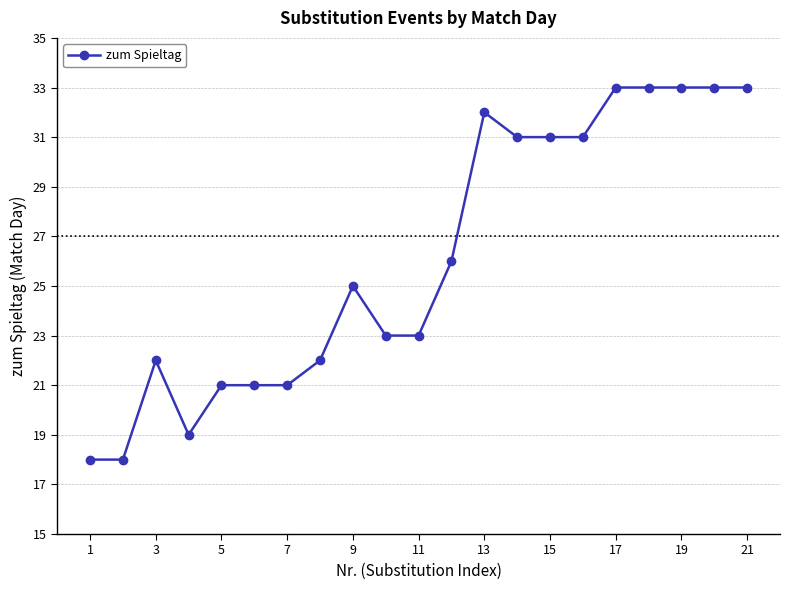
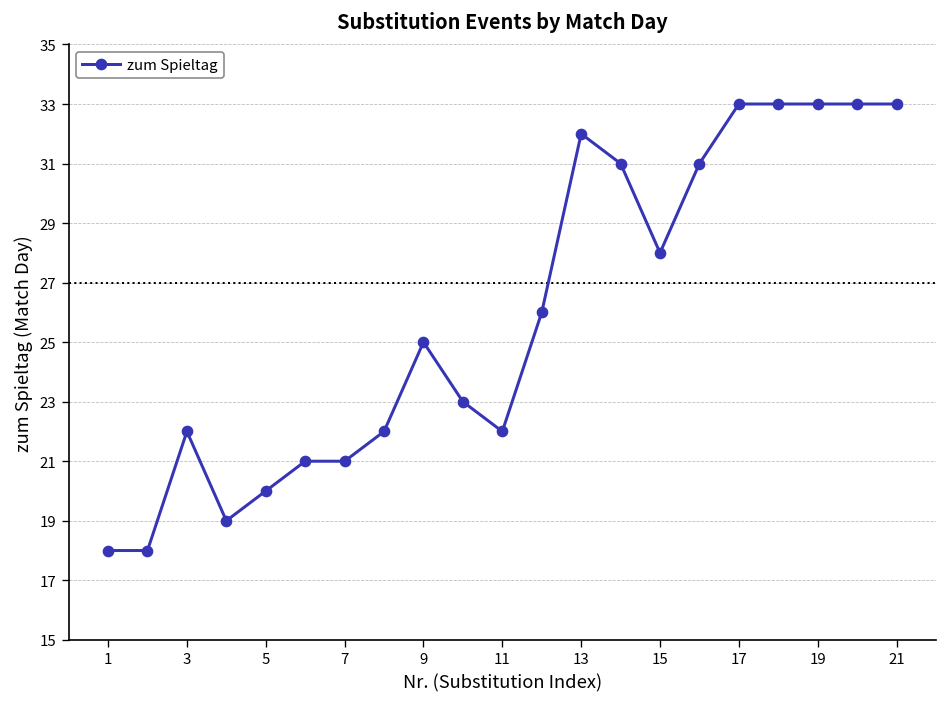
  {
    "1": 18,
    "3": 22,
-   "5": 21,
+   "5": 20,
    "7": 21,
    "9": 25,
-   "11": 23,
+   "11": 22,
    "13": 32,
-   "15": 31,
+   "15": 28,
    "17": 33,
    "19": 33,
    "21": 33
  }
